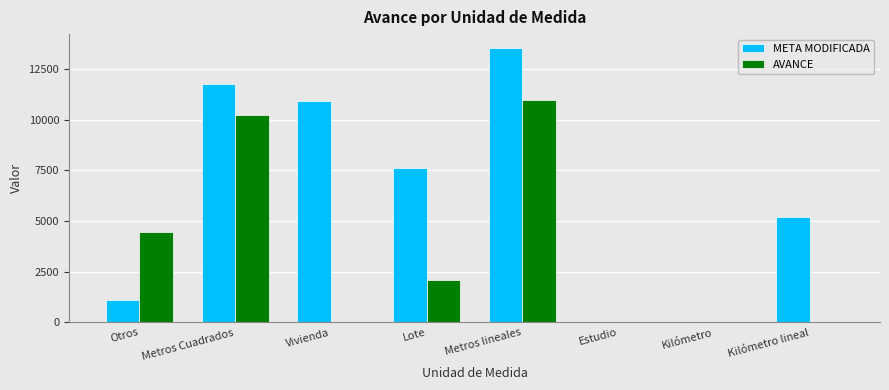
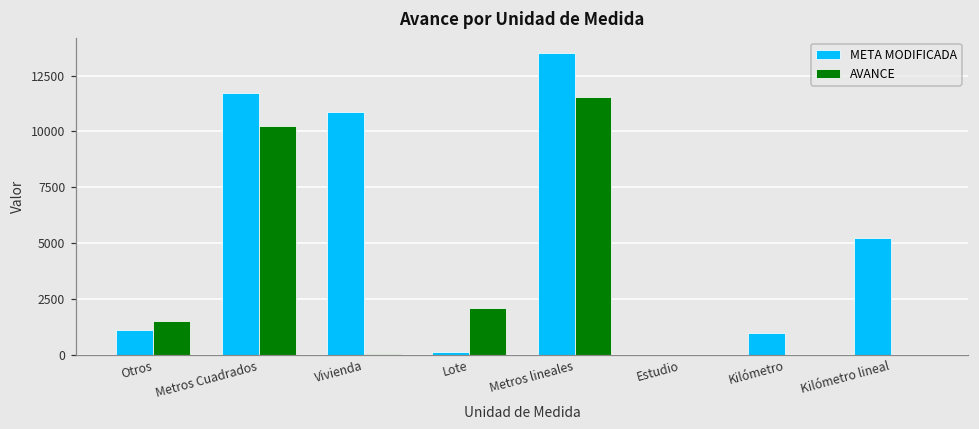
  {
    "META MODIFICADA": {
      "Otros": 1100,
      "Metros Cuadrados": 11700,
      "Vivienda": 10900,
-     "Lote": 7600,
+     "Lote": 100,
      "Metros lineales": 13500,
-     "Kilómetro": 0,
+     "Kilómetro": 1000,
      "Kilómetro lineal": 5200
    },
    "AVANCE": {
-     "Otros": 4500,
+     "Otros": 1500,
      "Metros Cuadrados": 10200,
      "Lote": 2100,
-     "Metros lineales": 10900,
+     "Metros lineales": 11500,
      "Estudio": 0,
      "Kilómetro": 0
    }
  }
